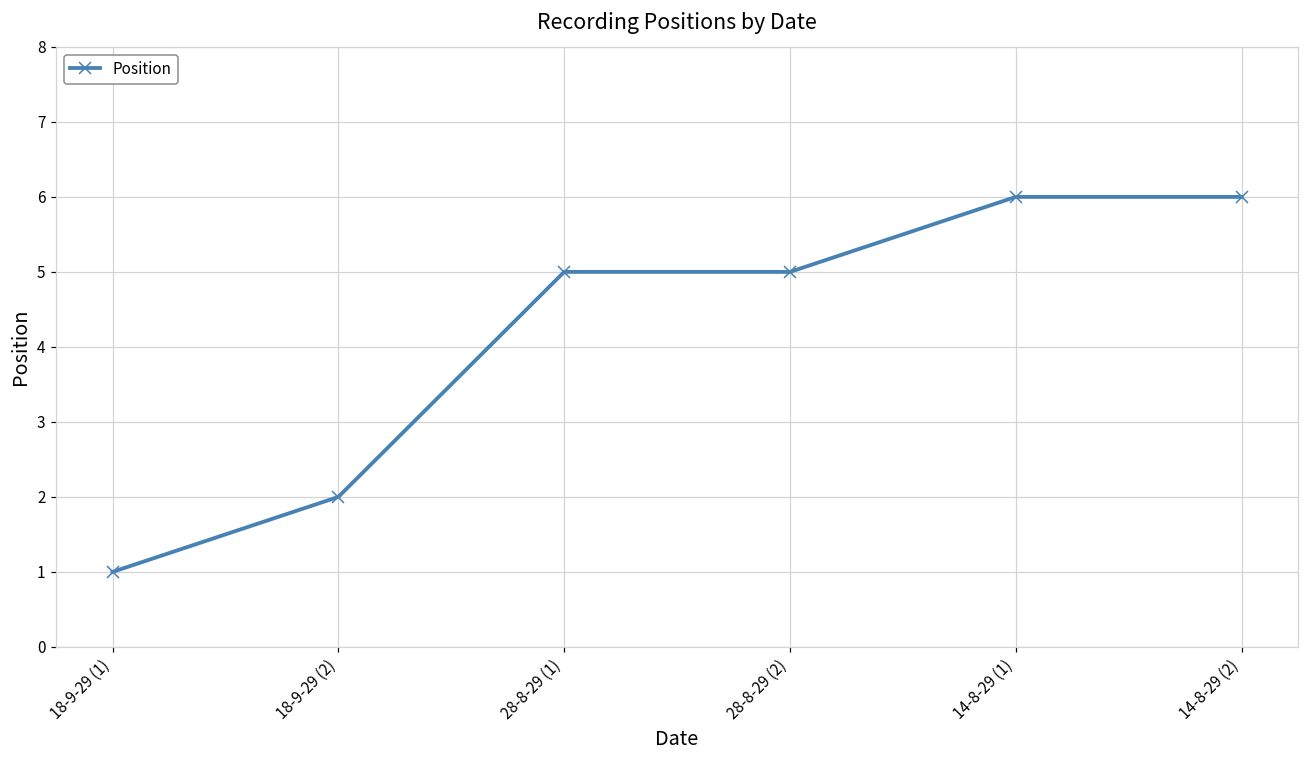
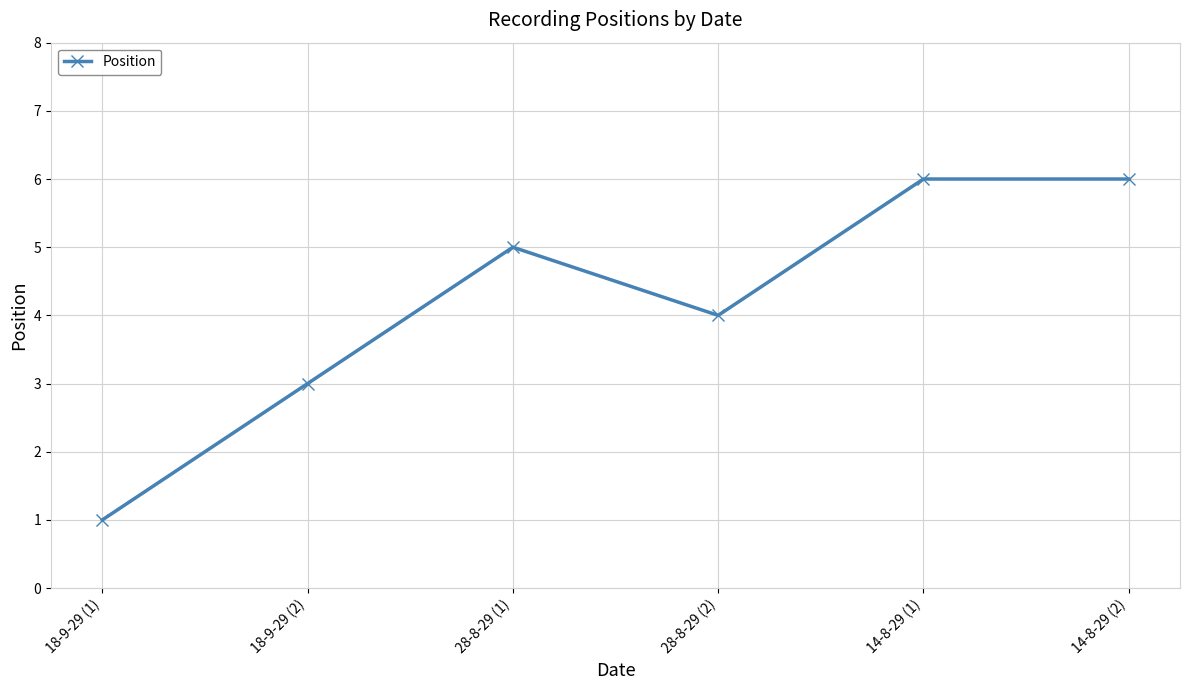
  {
    "18-9-29 (1)": 1,
-   "18-9-29 (2)": 2,
+   "18-9-29 (2)": 3,
    "28-8-29 (1)": 5,
-   "28-8-29 (2)": 5,
+   "28-8-29 (2)": 4,
    "14-8-29 (1)": 6,
    "14-8-29 (2)": 6
  }
